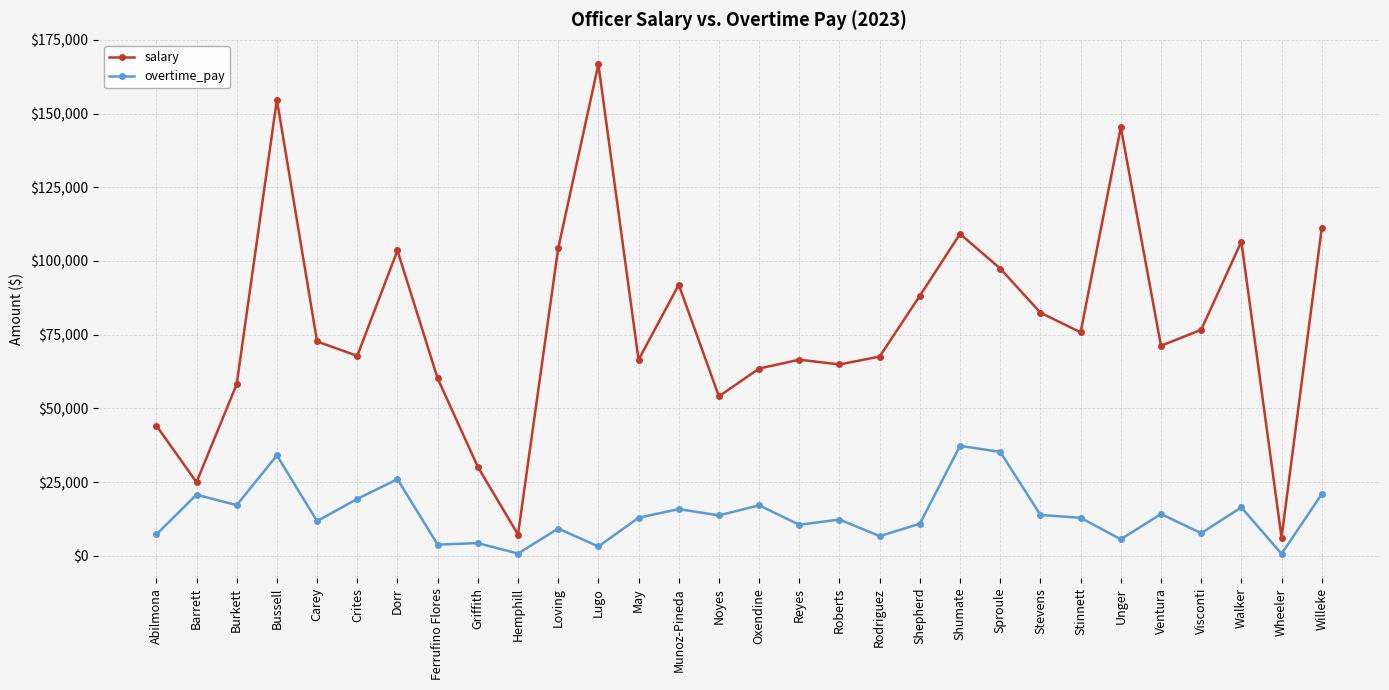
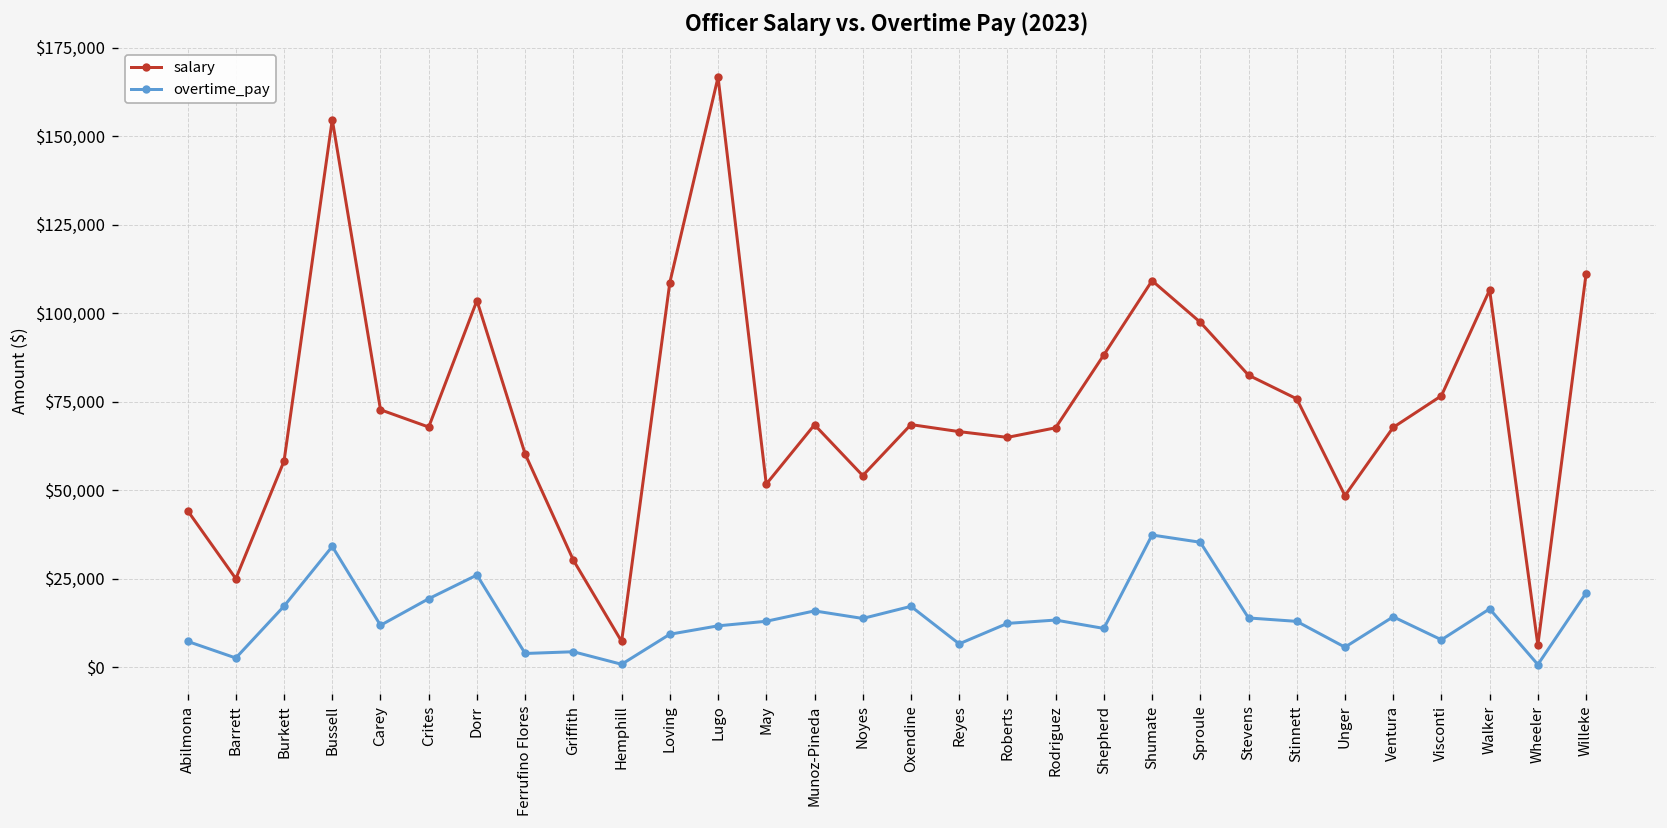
  {
    "salary": {
      "Abilmona": "$44,000",
      "Barrett": "$25,000",
      "Burkett": "$58,000",
      "Bussell": "$155,000",
      "Carey": "$73,000",
      "Crites": "$68,000",
      "Dorr": "$104,000",
      "Ferrufino Flores": "$60,000",
      "Griffith": "$30,000",
      "Hemphill": "$7,000",
-     "Loving": "$104,000",
+     "Loving": "$109,000",
      "Lugo": "$167,000",
-     "May": "$66,000",
-     "Munoz-Pineda": "$92,000",
+     "May": "$52,000",
+     "Munoz-Pineda": "$68,000",
      "Noyes": "$54,000",
-     "Oxendine": "$64,000",
+     "Oxendine": "$69,000",
      "Reyes": "$67,000",
      "Roberts": "$65,000",
      "Rodriguez": "$68,000",
      "Shepherd": "$88,000",
      "Shumate": "$109,000",
      "Sproule": "$97,000",
      "Stevens": "$82,000",
      "Stinnett": "$76,000",
-     "Unger": "$145,000",
-     "Ventura": "$71,000",
+     "Unger": "$48,000",
+     "Ventura": "$68,000",
      "Visconti": "$77,000",
      "Walker": "$107,000",
      "Wheeler": "$6,000",
      "Willeke": "$111,000"
    },
    "overtime_pay": {
      "Abilmona": "$7,000",
-     "Barrett": "$21,000",
+     "Barrett": "$3,000",
      "Burkett": "$17,000",
      "Bussell": "$34,000",
      "Carey": "$12,000",
      "Crites": "$19,000",
      "Dorr": "$26,000",
      "Ferrufino Flores": "$4,000",
      "Griffith": "$4,000",
      "Hemphill": "$1,000",
      "Loving": "$9,000",
-     "Lugo": "$3,000",
+     "Lugo": "$12,000",
      "May": "$13,000",
      "Munoz-Pineda": "$16,000",
      "Noyes": "$14,000",
      "Oxendine": "$17,000",
-     "Reyes": "$11,000",
+     "Reyes": "$7,000",
      "Roberts": "$12,000",
-     "Rodriguez": "$7,000",
+     "Rodriguez": "$13,000",
      "Shepherd": "$11,000",
      "Shumate": "$37,000",
      "Sproule": "$35,000",
      "Stevens": "$14,000",
      "Stinnett": "$13,000",
      "Unger": "$6,000",
      "Ventura": "$14,000",
      "Visconti": "$8,000",
      "Walker": "$16,000",
      "Wheeler": "$1,000",
      "Willeke": "$21,000"
    }
  }
